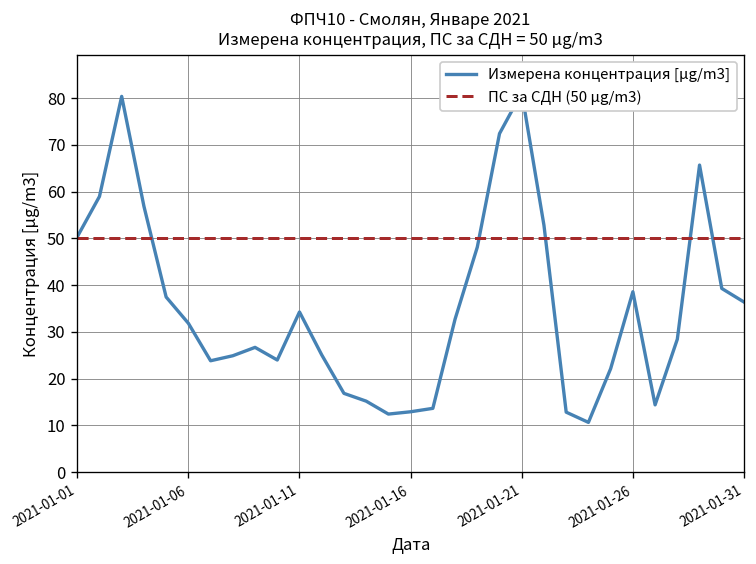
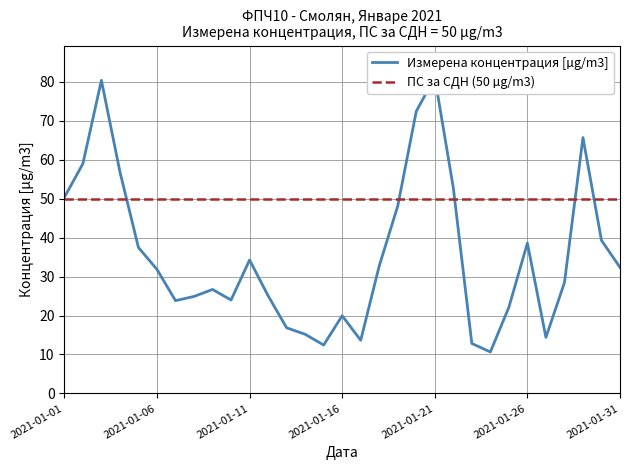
  {
    "2021-01-01": 50,
    "2021-01-06": 32,
    "2021-01-11": 34,
-   "2021-01-16": 13,
+   "2021-01-16": 20,
    "2021-01-26": 39,
-   "2021-01-31": 36
+   "2021-01-31": 32
  }
